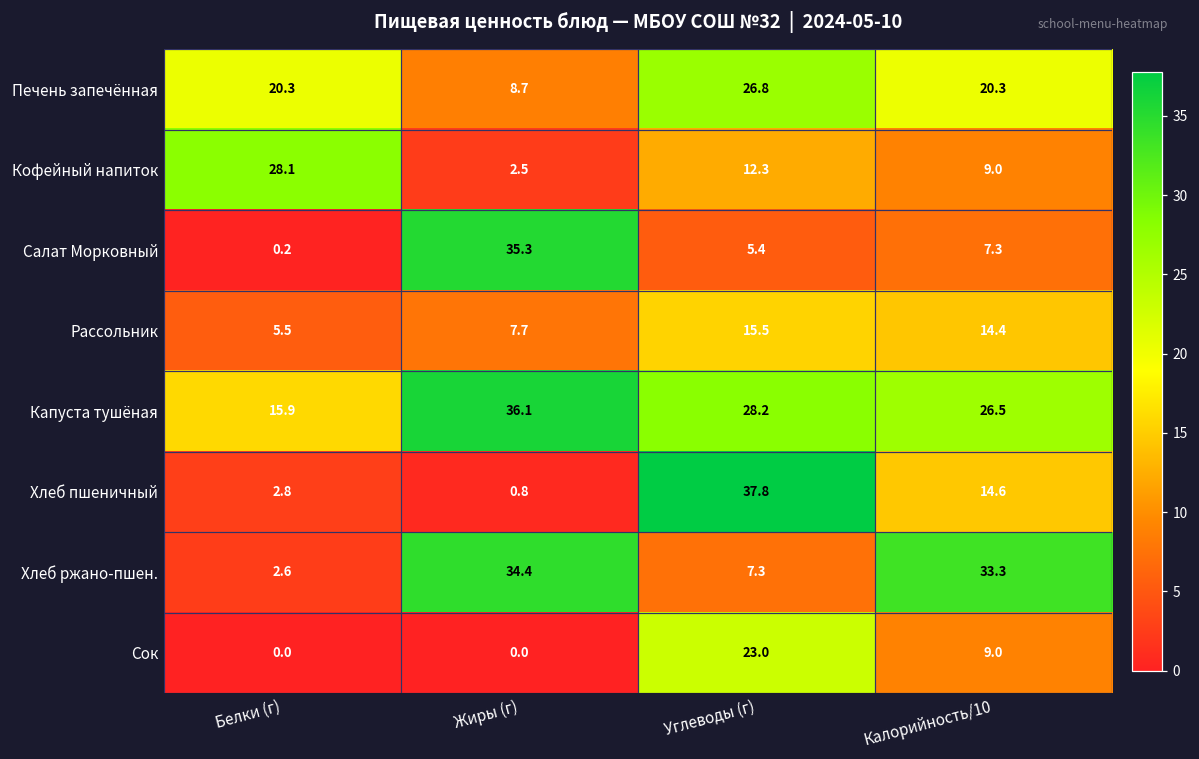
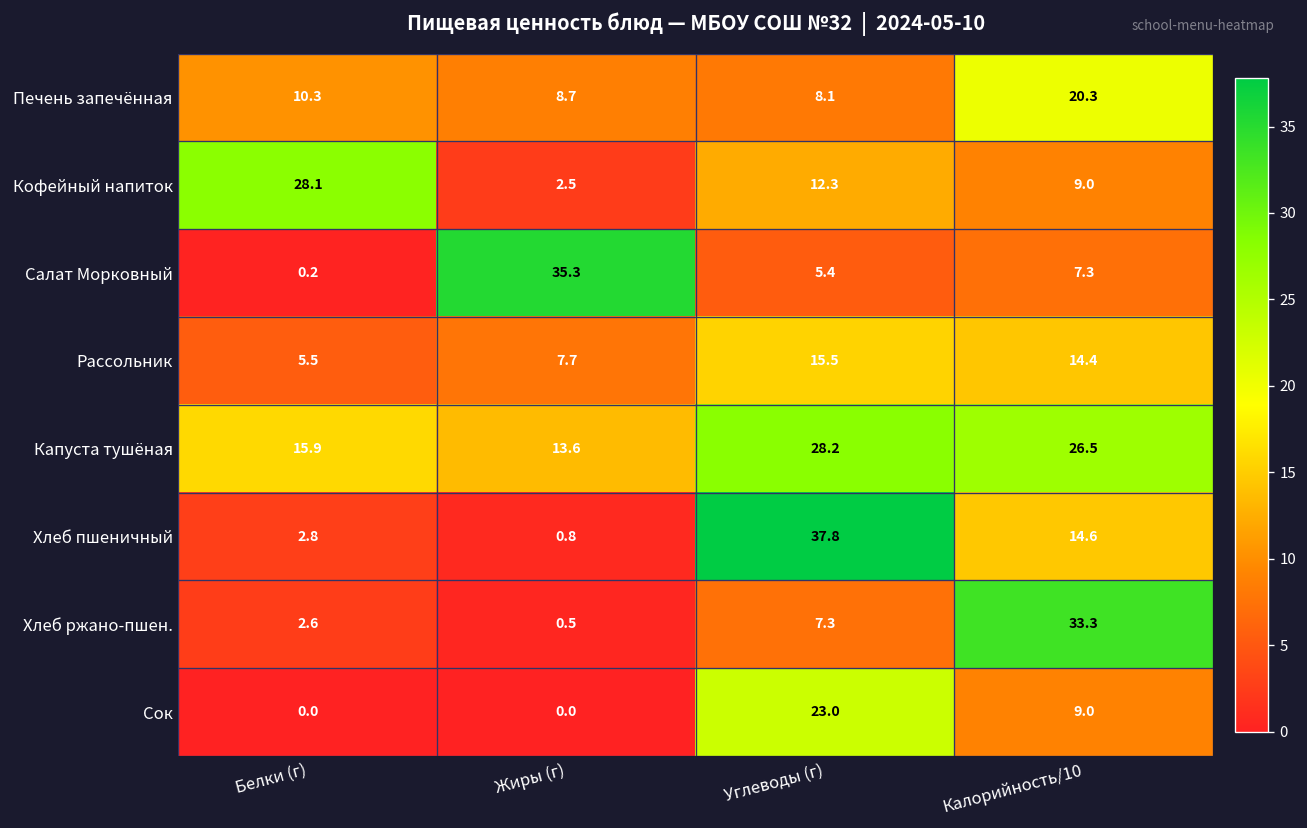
  {
    "Печень запечённая": {
-     "Белки (г)": 20.3,
+     "Белки (г)": 10.3,
      "Жиры (г)": 8.7,
-     "Углеводы (г)": 26.8,
+     "Углеводы (г)": 8.1,
      "Калорийность/10": 20.3
    },
    "Кофейный напиток": {
      "Белки (г)": 28.1,
      "Жиры (г)": 2.5,
      "Углеводы (г)": 12.3,
      "Калорийность/10": 9.0
    },
    "Салат Морковный": {
      "Белки (г)": 0.2,
      "Жиры (г)": 35.3,
      "Углеводы (г)": 5.4,
      "Калорийность/10": 7.3
    },
    "Рассольник": {
      "Белки (г)": 5.5,
      "Жиры (г)": 7.7,
      "Углеводы (г)": 15.5,
      "Калорийность/10": 14.4
    },
    "Капуста тушёная": {
      "Белки (г)": 15.9,
-     "Жиры (г)": 36.1,
+     "Жиры (г)": 13.6,
      "Углеводы (г)": 28.2,
      "Калорийность/10": 26.5
    },
    "Хлеб пшеничный": {
      "Белки (г)": 2.8,
      "Жиры (г)": 0.8,
      "Углеводы (г)": 37.8,
      "Калорийность/10": 14.6
    },
    "Хлеб ржано-пшен.": {
      "Белки (г)": 2.6,
-     "Жиры (г)": 34.4,
+     "Жиры (г)": 0.5,
      "Углеводы (г)": 7.3,
      "Калорийность/10": 33.3
    },
    "Сок": {
      "Белки (г)": 0.0,
      "Жиры (г)": 0.0,
      "Углеводы (г)": 23.0,
      "Калорийность/10": 9.0
    }
  }
